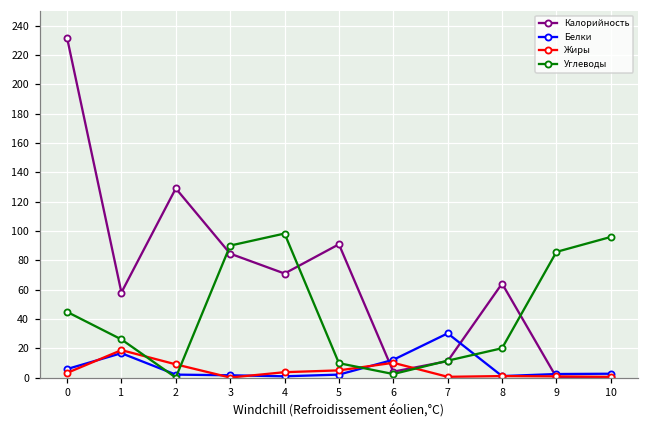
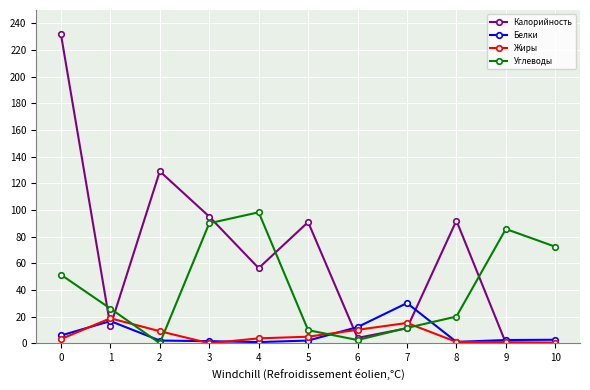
  {
    "Калорийность": {
      "0": 232,
-     "1": 58,
+     "1": 13,
      "2": 129,
-     "3": 85,
-     "4": 71,
+     "3": 95,
+     "4": 56,
      "5": 91,
-     "8": 64
+     "8": 92
    },
    "Белки": {
      "0": 6,
      "1": 17,
      "2": 2,
      "4": 1,
      "5": 2,
      "6": 12,
      "7": 30,
      "10": 3
    },
    "Жиры": {
      "0": 3,
      "1": 19,
      "2": 9,
      "4": 4,
      "5": 5,
      "6": 10,
-     "7": 1
+     "7": 15
    },
    "Углеводы": {
-     "0": 45,
+     "0": 51,
      "1": 26,
      "2": 0,
      "3": 90,
      "4": 98,
      "5": 10,
      "8": 20,
      "9": 86,
-     "10": 96
+     "10": 72
    }
  }
